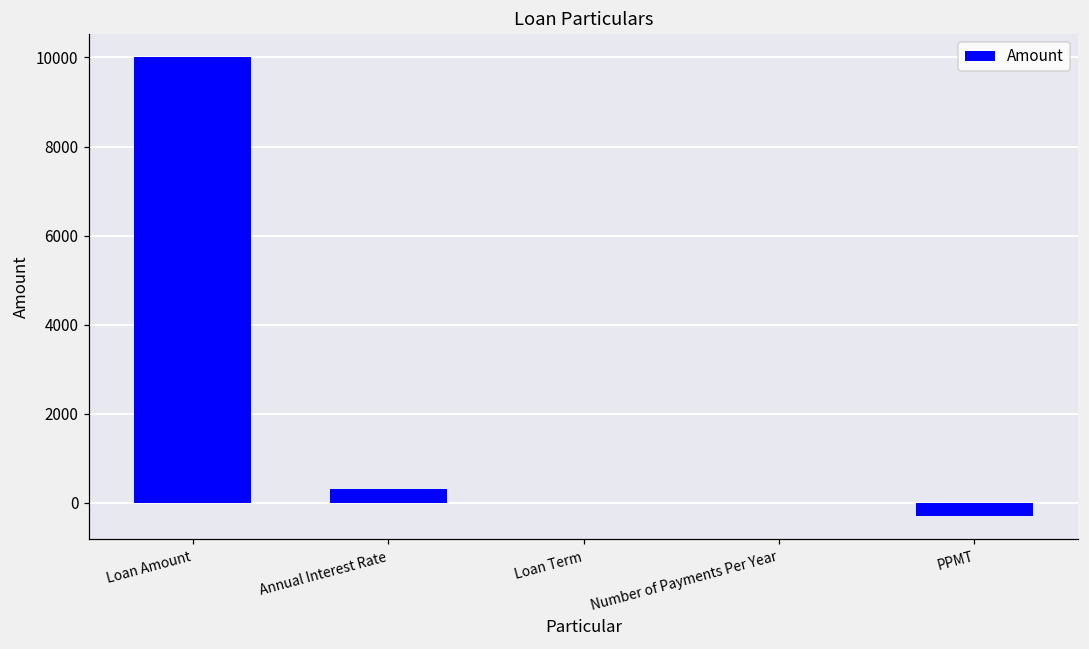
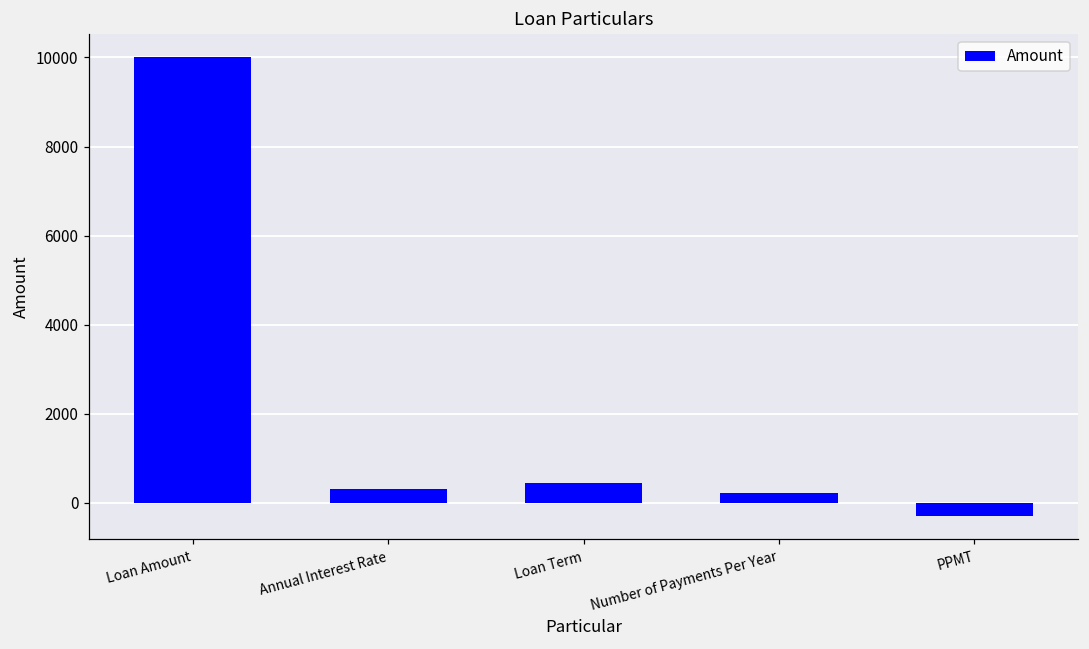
  {
    "Loan Amount": 10000,
    "Annual Interest Rate": 300,
-   "Loan Term": 0,
-   "Number of Payments Per Year": 0,
+   "Loan Term": 500,
+   "Number of Payments Per Year": 200,
    "PPMT": -300
  }
